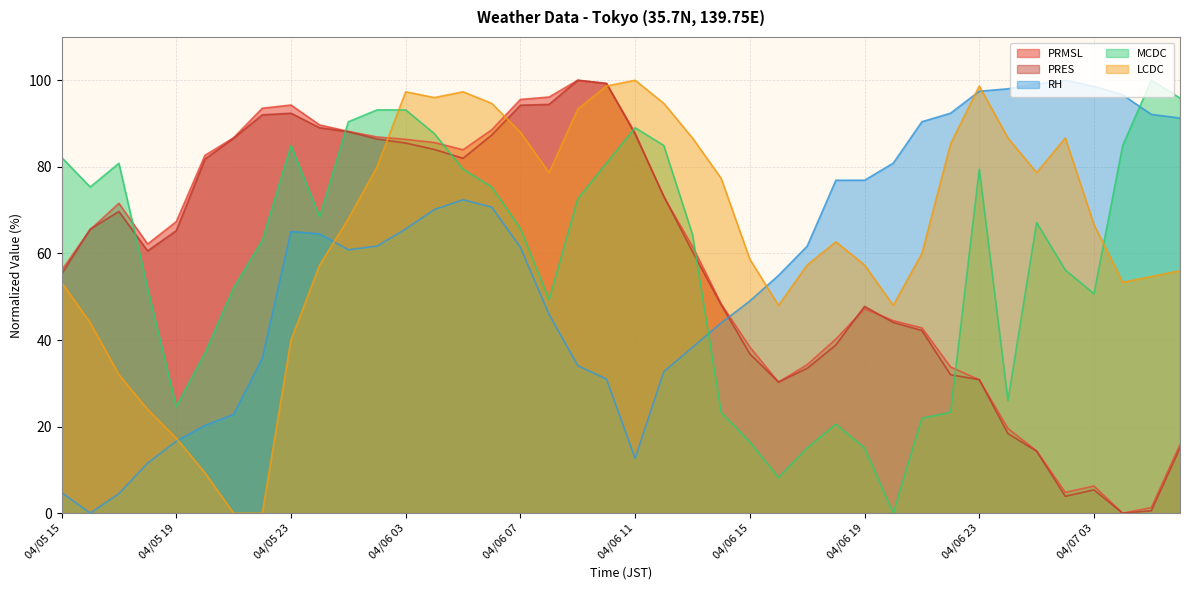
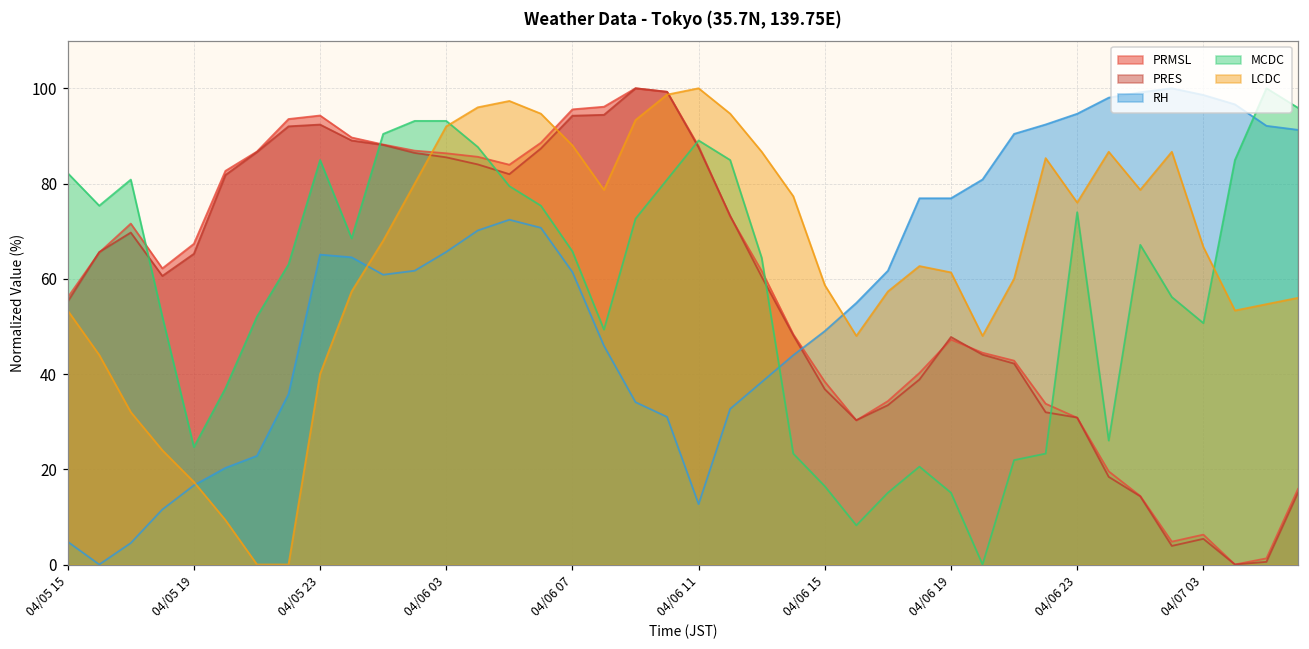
  {
    "RH": {
      "04/05 15": 5,
      "04/05 19": 17,
      "04/05 23": 65,
      "04/06 03": 66,
      "04/06 07": 61,
      "04/06 11": 13,
      "04/06 15": 49,
      "04/06 19": 77,
-     "04/06 23": 97
+     "04/06 23": 95
    },
    "MCDC": {
      "04/05 15": 82,
      "04/05 19": 25,
      "04/05 23": 85,
      "04/06 03": 93,
      "04/06 07": 66,
      "04/06 11": 89,
      "04/06 15": 16,
      "04/06 19": 15,
-     "04/06 23": 79,
+     "04/06 23": 74,
      "04/07 03": 51
    },
    "LCDC": {
      "04/05 15": 53,
      "04/05 19": 17,
      "04/05 23": 40,
-     "04/06 03": 97,
+     "04/06 03": 92,
      "04/06 07": 88,
      "04/06 11": 100,
      "04/06 15": 59,
-     "04/06 19": 57,
-     "04/06 23": 99,
+     "04/06 19": 61,
+     "04/06 23": 76,
      "04/07 03": 67
    }
  }
